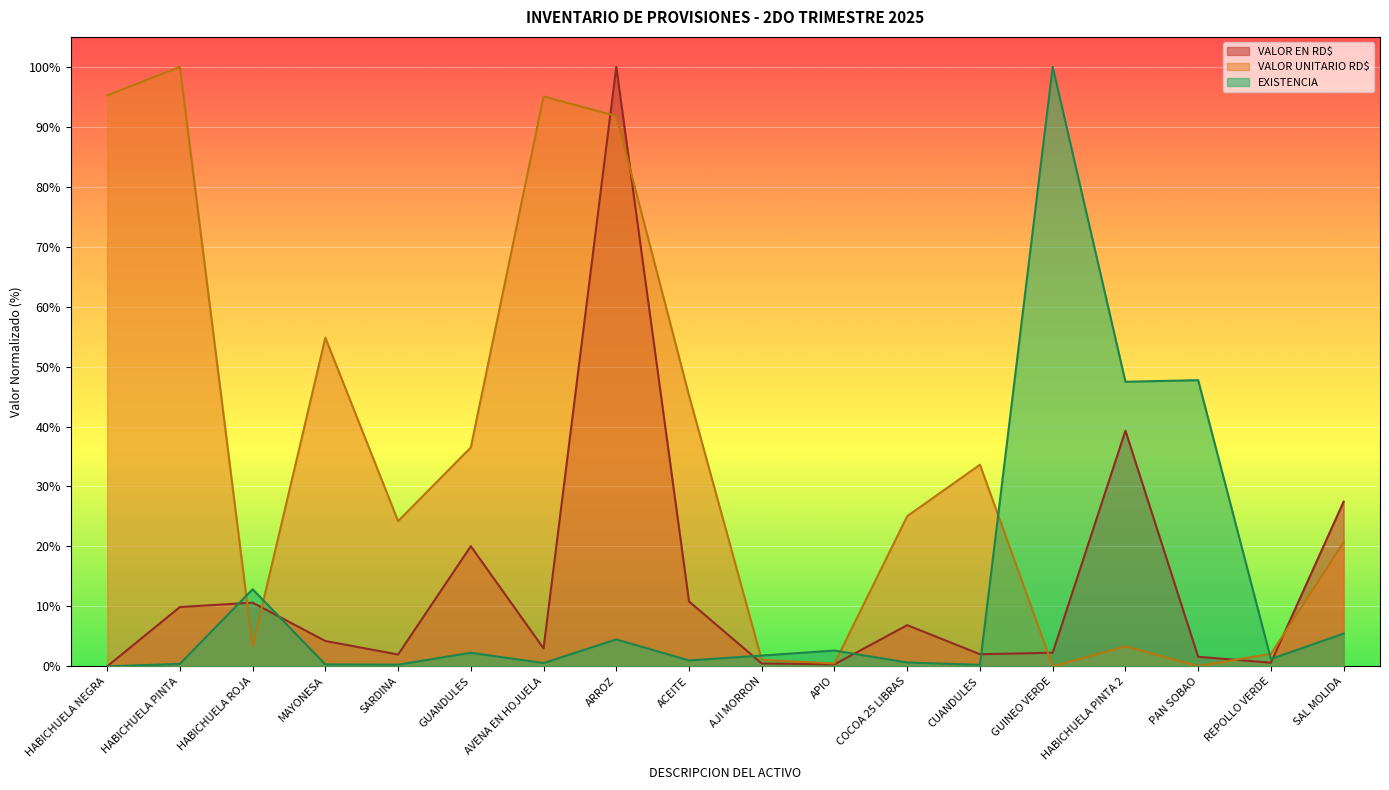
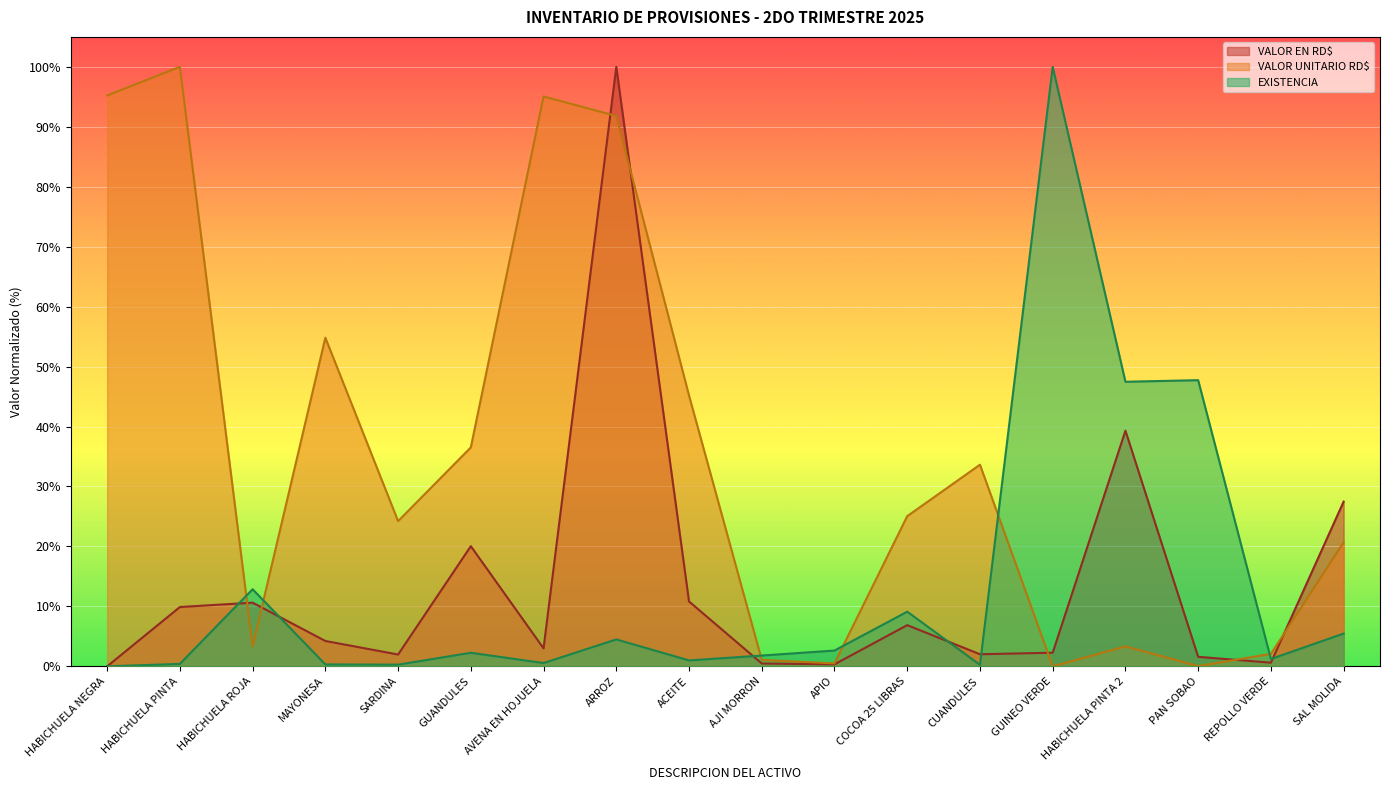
  {
    "VALOR EN RD$": {
      "HABICHUELA PINTA": "10%",
      "HABICHUELA ROJA": "11%",
      "MAYONESA": "4%",
      "SARDINA": "2%",
      "GUANDULES": "20%",
      "AVENA EN HOJUELA": "3%",
      "ARROZ": "100%",
      "ACEITE": "11%",
      "AJI MORRON": "0%",
      "COCOA 25 LIBRAS": "7%",
      "CUANDULES": "2%",
      "GUINEO VERDE": "2%",
      "HABICHUELA PINTA 2": "39%",
      "PAN SOBAO": "2%",
      "REPOLLO VERDE": "1%",
      "SAL MOLIDA": "27%"
    },
    "VALOR UNITARIO RD$": {
      "HABICHUELA NEGRA": "95%",
      "HABICHUELA PINTA": "100%",
      "HABICHUELA ROJA": "3%",
      "MAYONESA": "55%",
      "SARDINA": "24%",
      "GUANDULES": "37%",
      "AVENA EN HOJUELA": "95%",
      "ARROZ": "92%",
      "ACEITE": "45%",
      "AJI MORRON": "1%",
      "COCOA 25 LIBRAS": "25%",
      "CUANDULES": "34%",
      "GUINEO VERDE": "0%",
      "HABICHUELA PINTA 2": "3%",
      "PAN SOBAO": "0%",
      "REPOLLO VERDE": "2%",
      "SAL MOLIDA": "21%"
    },
    "EXISTENCIA": {
      "HABICHUELA PINTA": "0%",
      "HABICHUELA ROJA": "13%",
      "MAYONESA": "0%",
      "SARDINA": "0%",
      "GUANDULES": "2%",
      "AVENA EN HOJUELA": "1%",
      "ARROZ": "4%",
      "ACEITE": "1%",
      "AJI MORRON": "2%",
      "APIO": "3%",
-     "COCOA 25 LIBRAS": "1%",
+     "COCOA 25 LIBRAS": "9%",
      "CUANDULES": "0%",
      "GUINEO VERDE": "100%",
      "HABICHUELA PINTA 2": "47%",
      "PAN SOBAO": "48%",
      "REPOLLO VERDE": "1%",
      "SAL MOLIDA": "5%"
    }
  }
